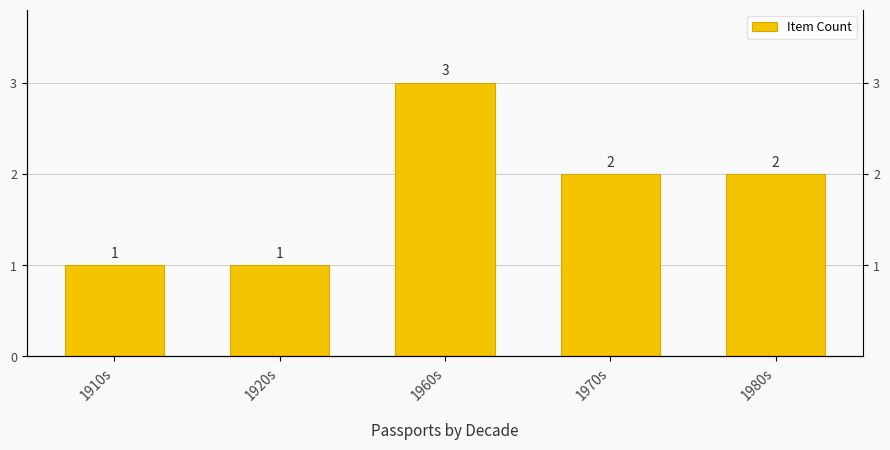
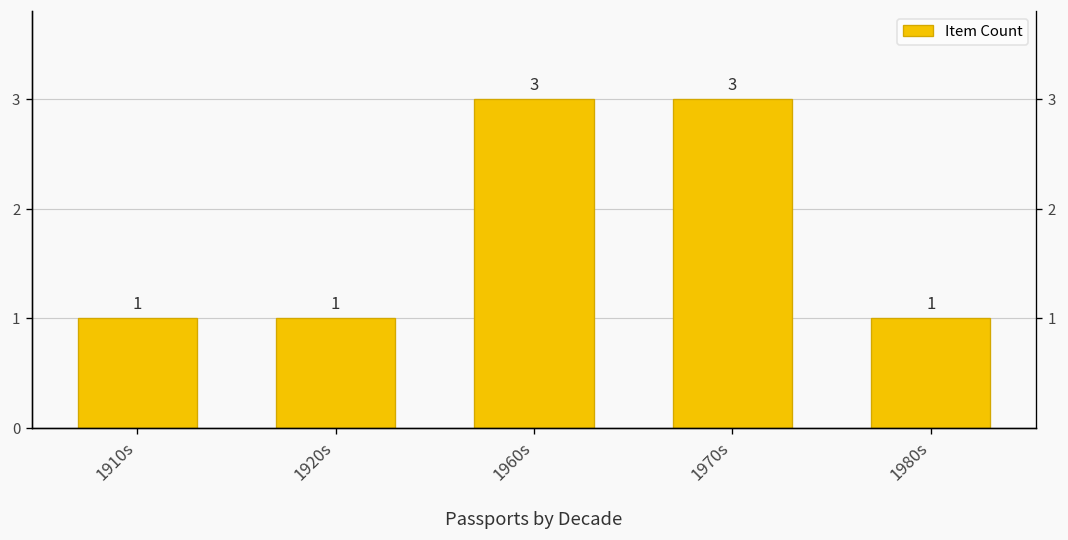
  {
    "1910s": 1,
    "1920s": 1,
    "1960s": 3,
-   "1970s": 2,
-   "1980s": 2
+   "1970s": 3,
+   "1980s": 1
  }
